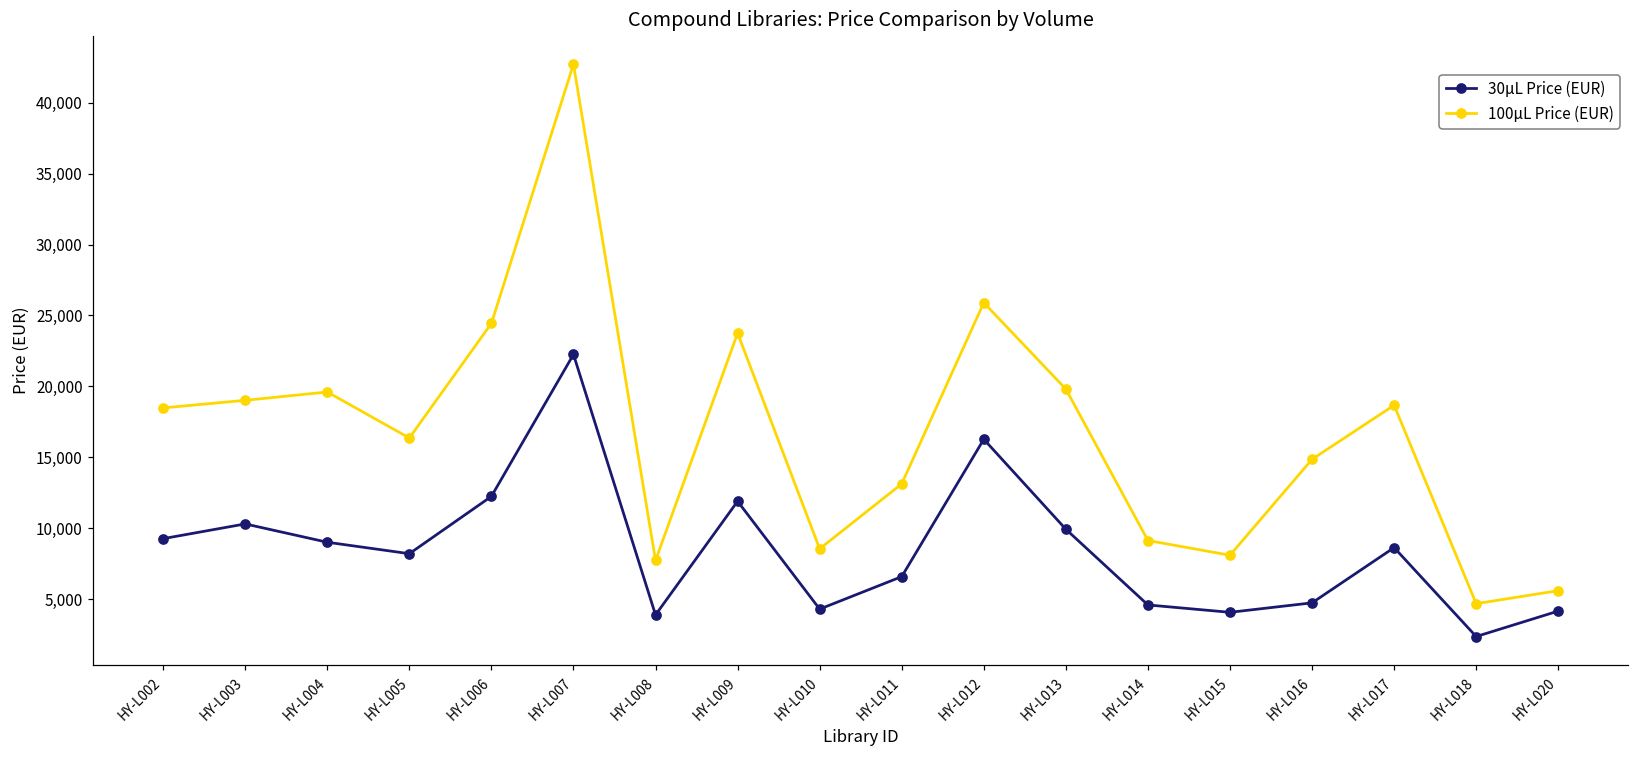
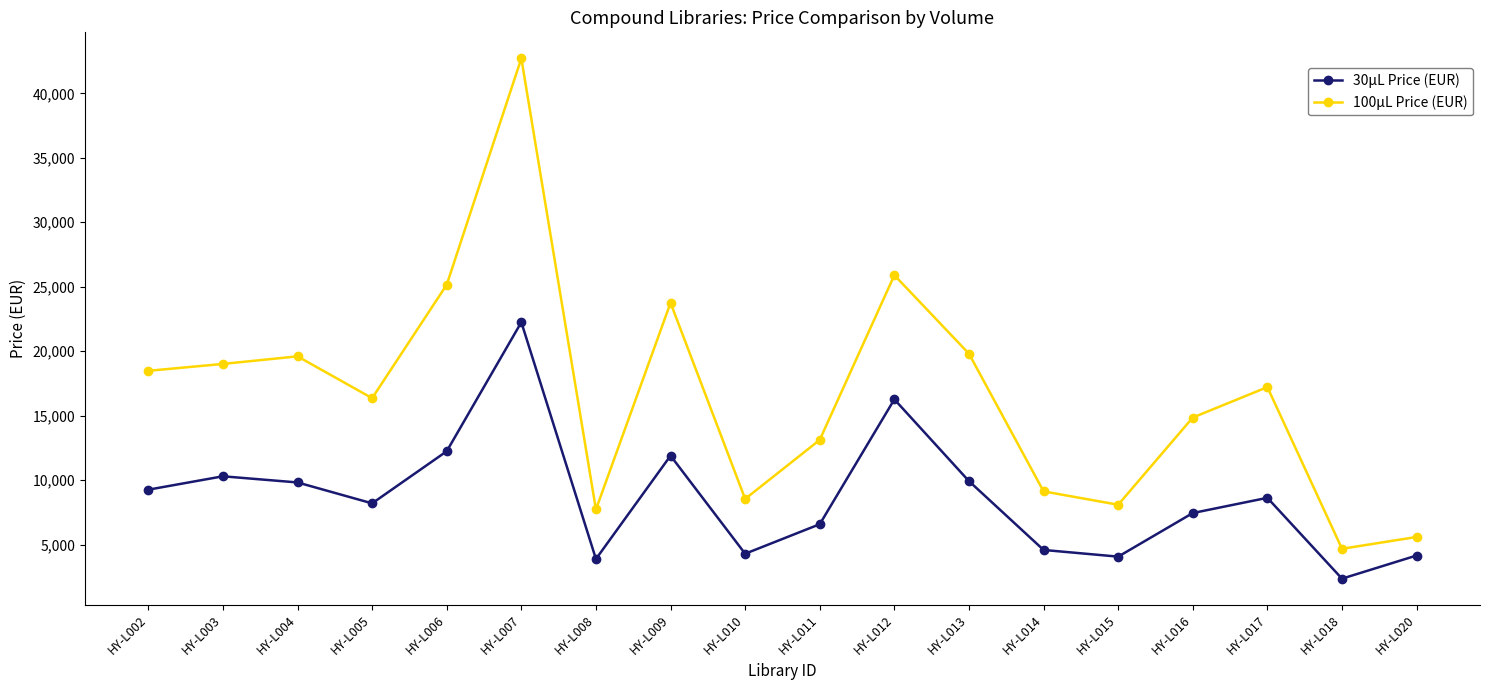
  {
    "30μL Price (EUR)": {
      "HY-L002": "9,300",
      "HY-L003": "10,300",
-     "HY-L004": "9,000",
+     "HY-L004": "9,800",
      "HY-L005": "8,200",
      "HY-L006": "12,200",
      "HY-L007": "22,200",
      "HY-L008": "3,900",
      "HY-L009": "11,900",
      "HY-L010": "4,300",
      "HY-L011": "6,600",
      "HY-L012": "16,300",
      "HY-L013": "9,900",
      "HY-L014": "4,600",
      "HY-L015": "4,100",
-     "HY-L016": "4,700",
+     "HY-L016": "7,400",
      "HY-L017": "8,600",
      "HY-L018": "2,400",
      "HY-L020": "4,200"
    },
    "100μL Price (EUR)": {
      "HY-L002": "18,500",
      "HY-L003": "19,000",
      "HY-L004": "19,600",
      "HY-L005": "16,400",
-     "HY-L006": "24,400",
+     "HY-L006": "25,200",
      "HY-L007": "42,700",
      "HY-L008": "7,700",
      "HY-L009": "23,800",
      "HY-L010": "8,500",
      "HY-L011": "13,100",
      "HY-L012": "25,900",
      "HY-L013": "19,800",
      "HY-L014": "9,100",
      "HY-L015": "8,100",
      "HY-L016": "14,900",
-     "HY-L017": "18,700",
+     "HY-L017": "17,200",
      "HY-L018": "4,700",
      "HY-L020": "5,600"
    }
  }
